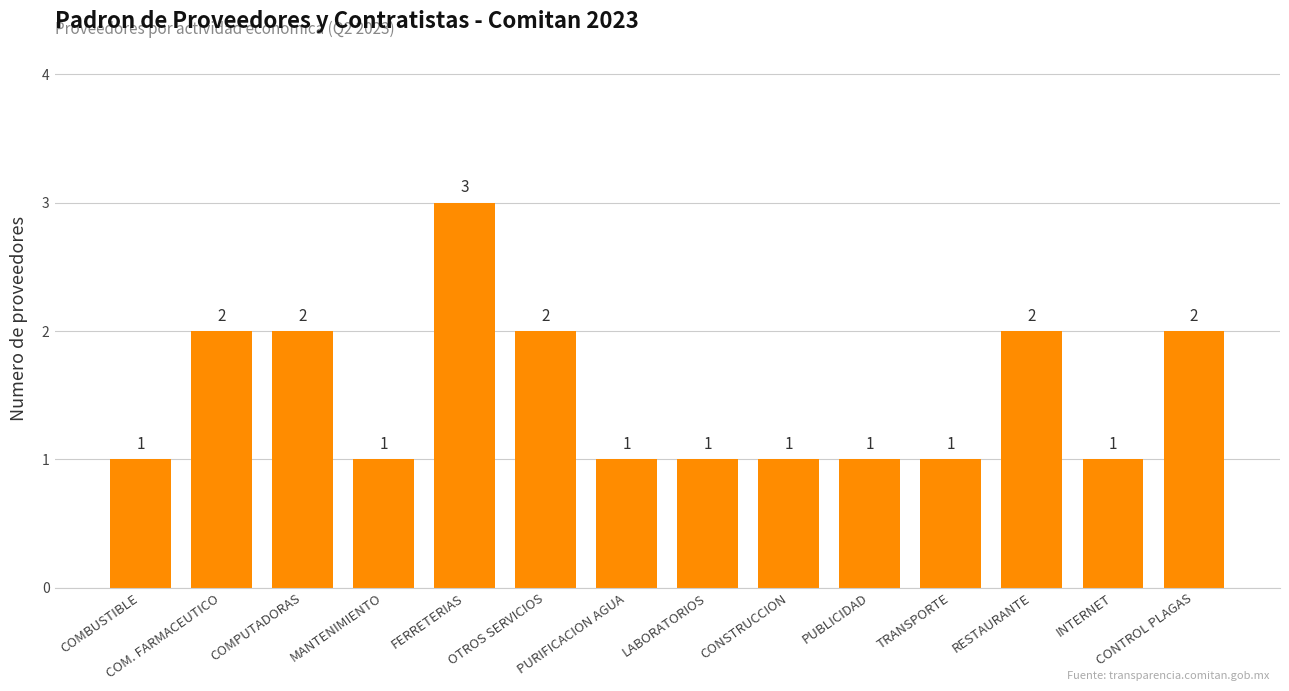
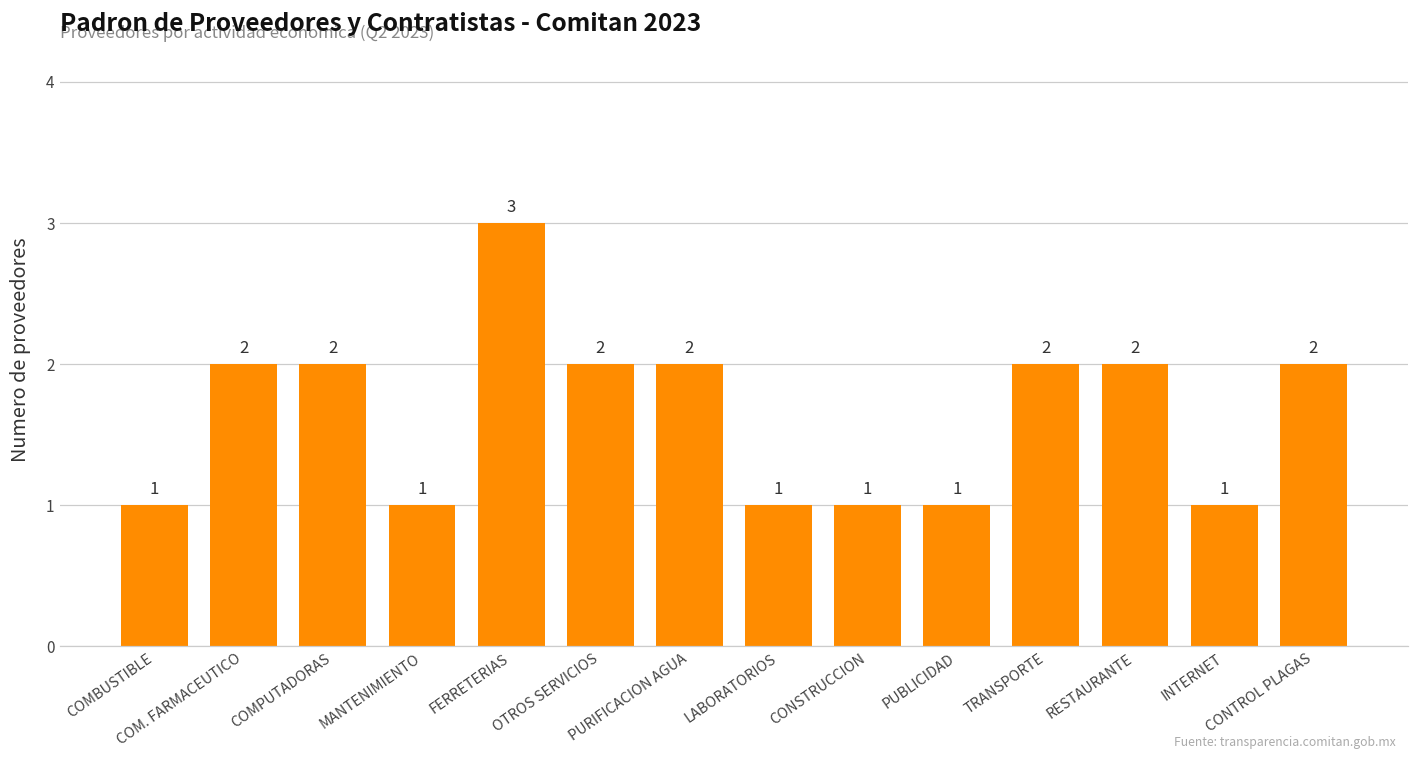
  {
    "COMBUSTIBLE": 1,
    "COM. FARMACEUTICO": 2,
    "COMPUTADORAS": 2,
    "MANTENIMIENTO": 1,
    "FERRETERIAS": 3,
    "OTROS SERVICIOS": 2,
-   "PURIFICACION AGUA": 1,
+   "PURIFICACION AGUA": 2,
    "LABORATORIOS": 1,
    "CONSTRUCCION": 1,
    "PUBLICIDAD": 1,
-   "TRANSPORTE": 1,
+   "TRANSPORTE": 2,
    "RESTAURANTE": 2,
    "INTERNET": 1,
    "CONTROL PLAGAS": 2
  }
